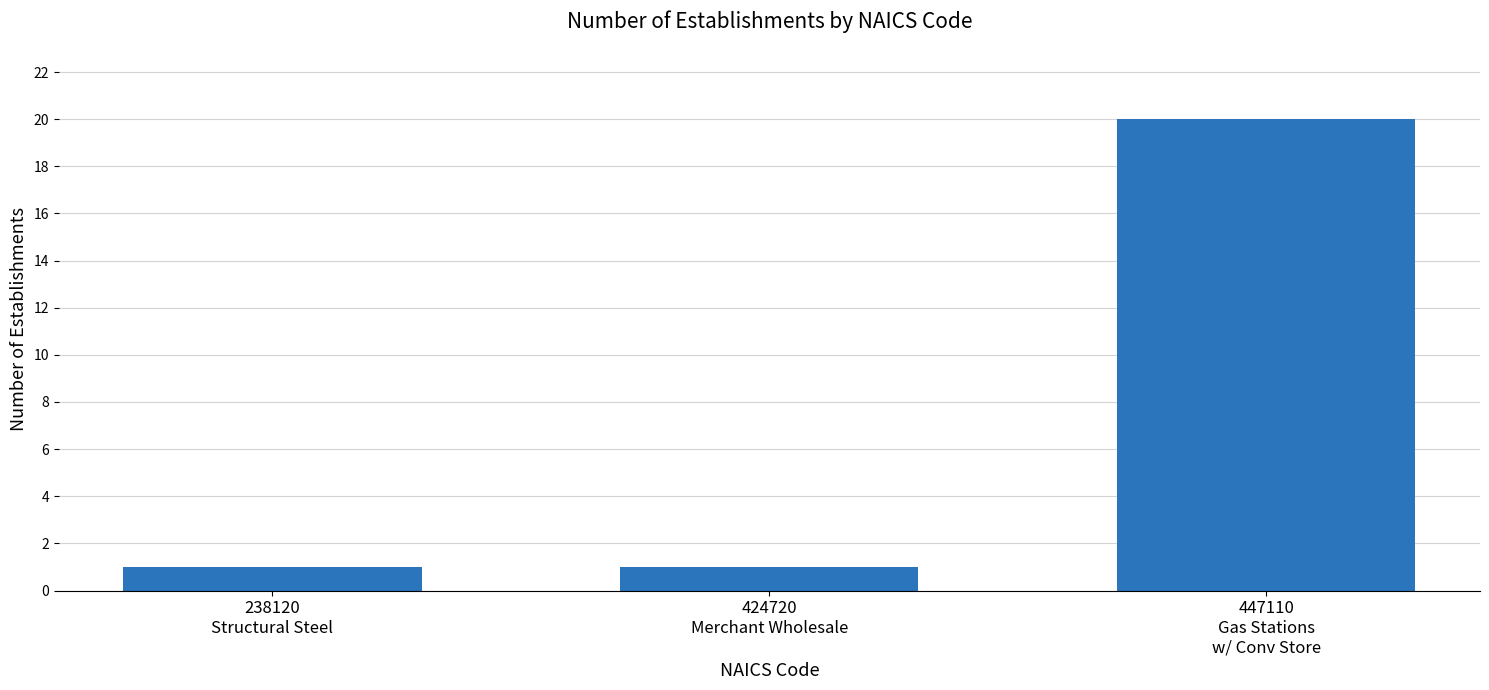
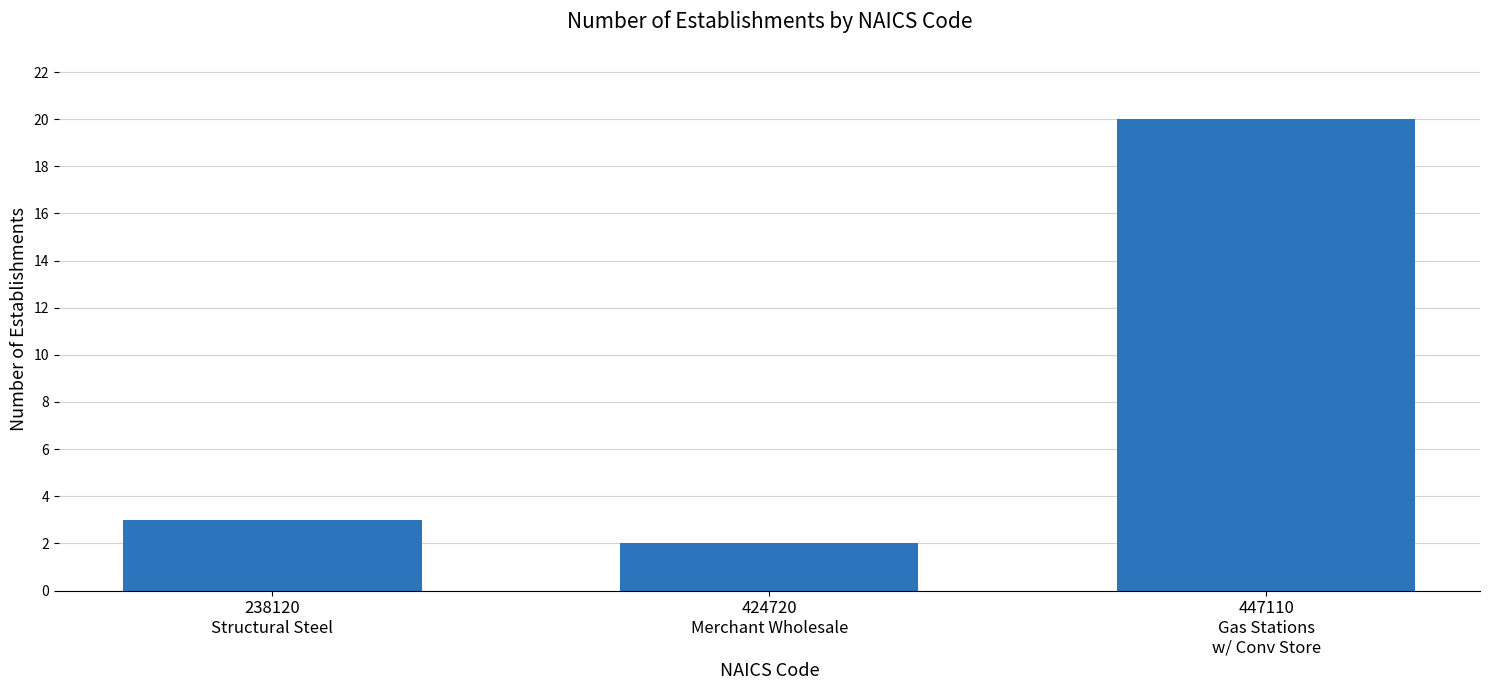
  {
-   "238120 Structural Steel": 1,
-   "424720 Merchant Wholesale": 1,
+   "238120 Structural Steel": 3,
+   "424720 Merchant Wholesale": 2,
    "447110 Gas Stations w/ Conv Store": 20
  }
